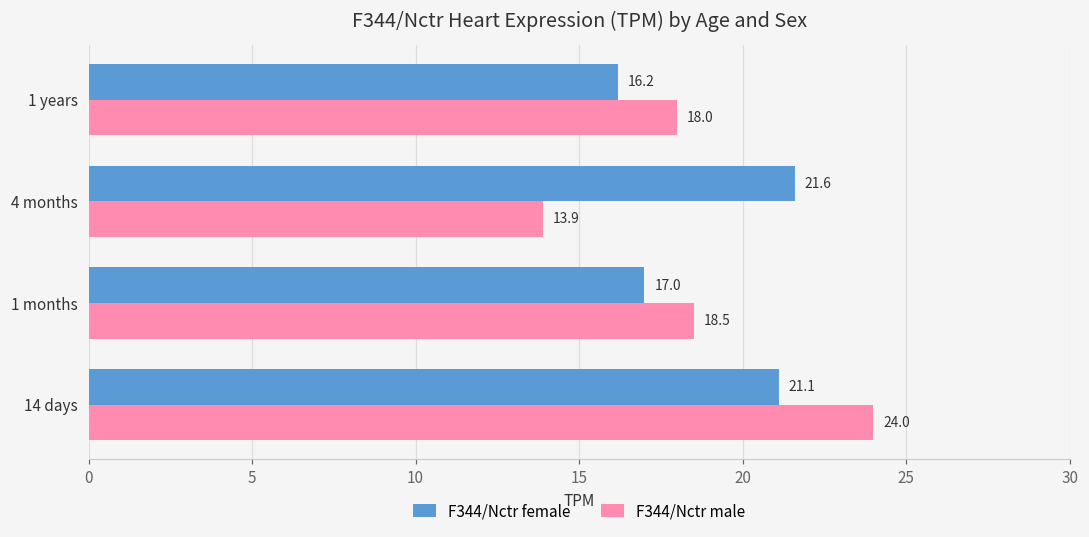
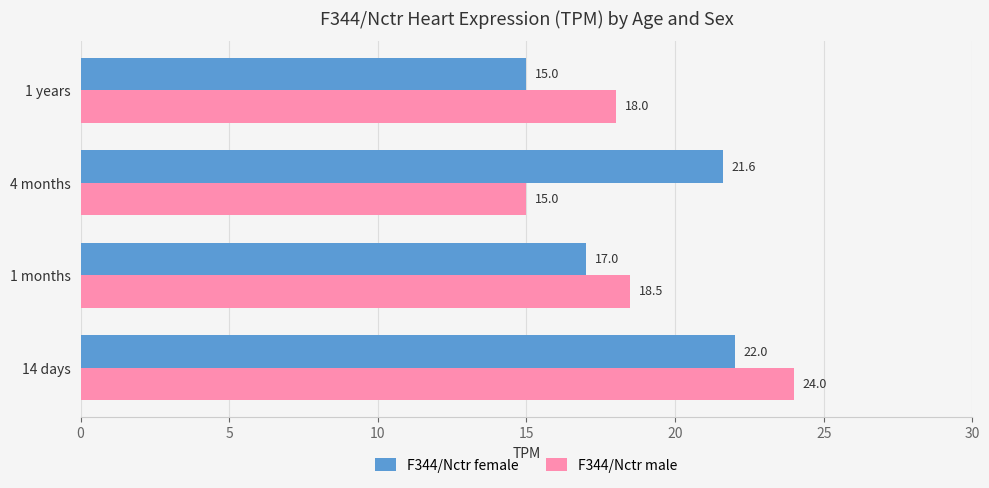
  {
    "F344/Nctr female": {
-     "1 years": 16.2,
+     "1 years": 15.0,
      "4 months": 21.6,
      "1 months": 17.0,
-     "14 days": 21.1
+     "14 days": 22.0
    },
    "F344/Nctr male": {
      "1 years": 18.0,
-     "4 months": 13.9,
+     "4 months": 15.0,
      "1 months": 18.5,
      "14 days": 24.0
    }
  }
